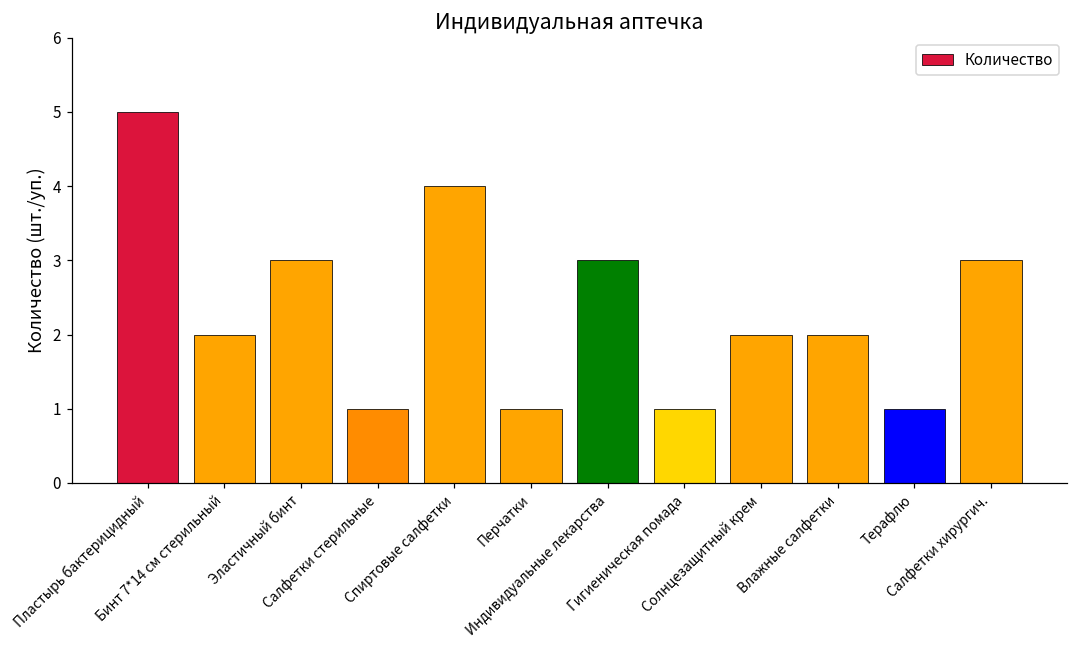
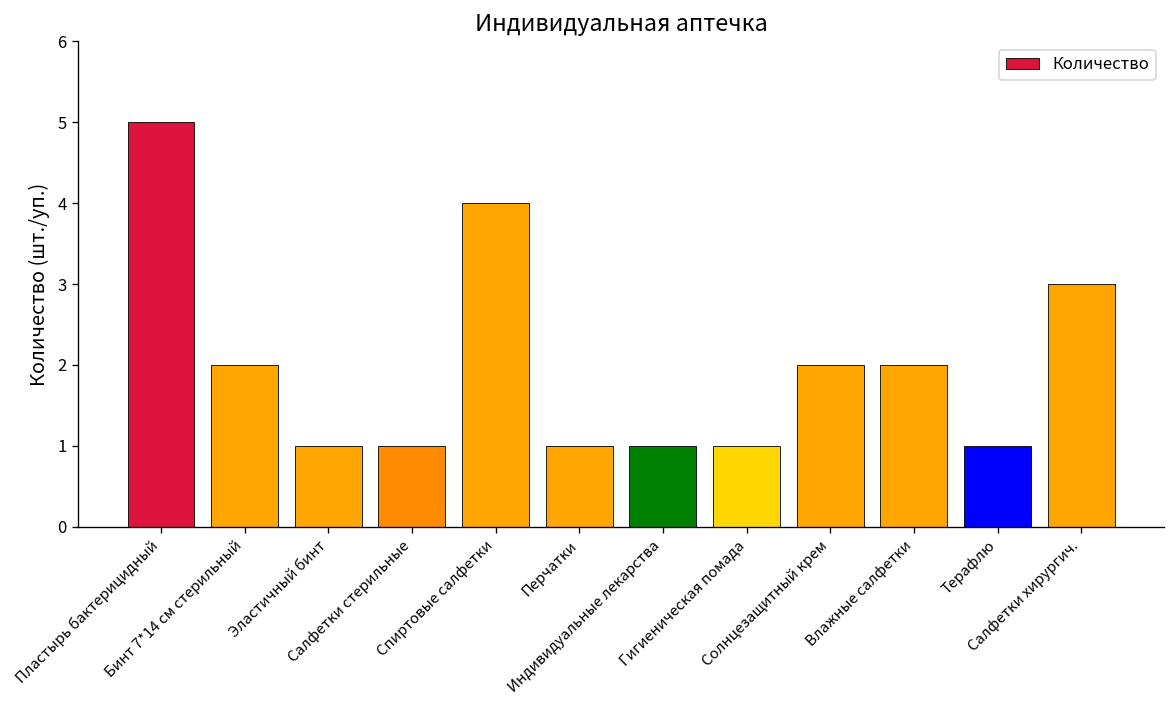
  {
    "Пластырь бактерицидный": 5,
    "Бинт 7*14 см стерильный": 2,
-   "Эластичный бинт": 3,
+   "Эластичный бинт": 1,
    "Салфетки стерильные": 1,
    "Спиртовые салфетки": 4,
    "Перчатки": 1,
-   "Индивидуальные лекарства": 3,
+   "Индивидуальные лекарства": 1,
    "Гигиеническая помада": 1,
    "Солнцезащитный крем": 2,
    "Влажные салфетки": 2,
    "Терафлю": 1,
    "Салфетки хирургич.": 3
  }
